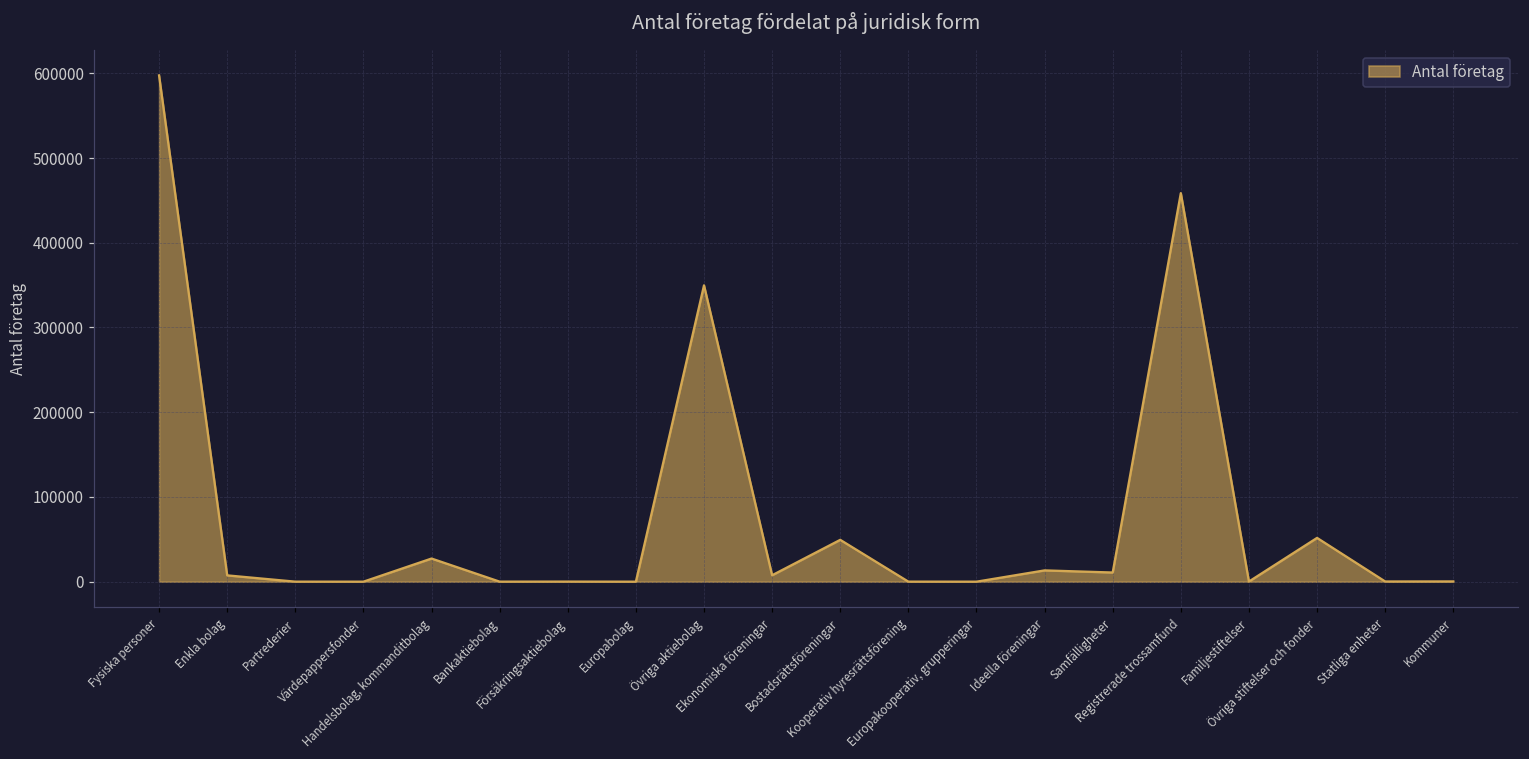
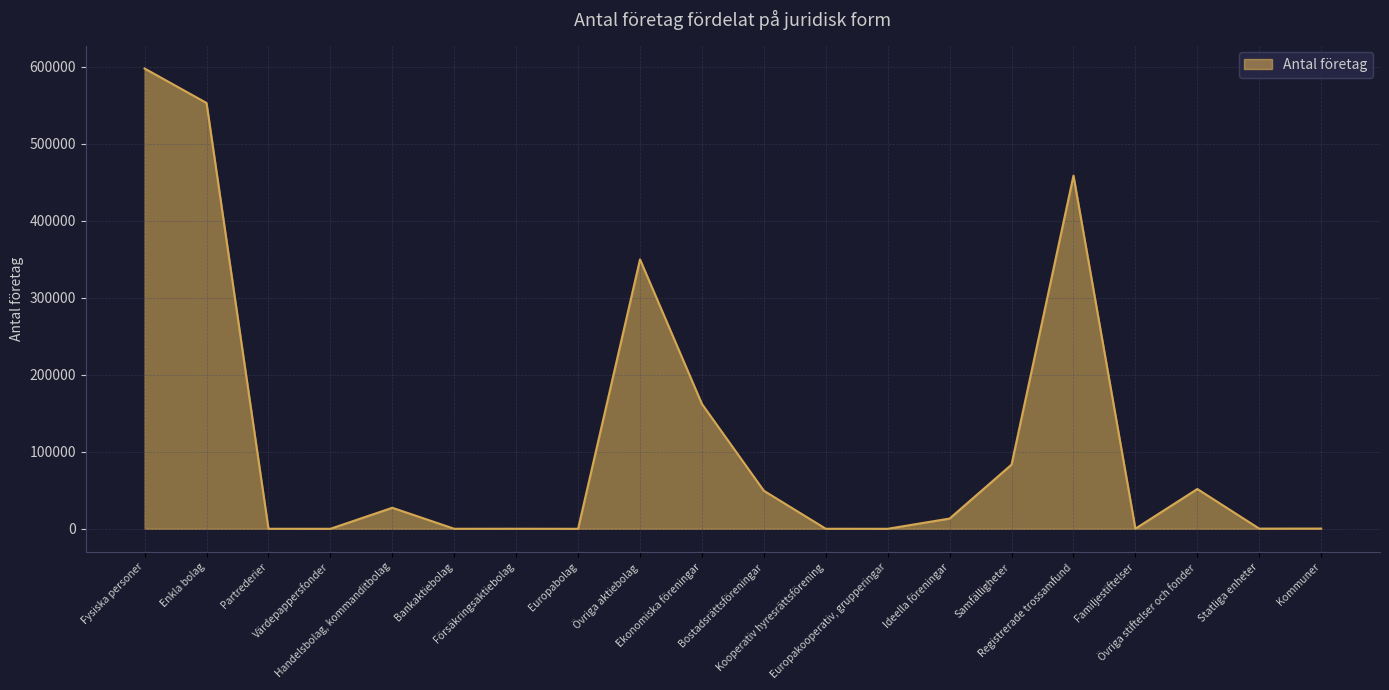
  {
    "Fysiska personer": 600000,
-   "Enkla bolag": 10000,
+   "Enkla bolag": 550000,
    "Partrederier": 0,
    "Värdepappersfonder": 0,
    "Handelsbolag, kommanditbolag": 30000,
    "Bankaktiebolag": 0,
    "Försäkringsaktiebolag": 0,
    "Europabolag": 0,
    "Övriga aktiebolag": 350000,
-   "Ekonomiska föreningar": 10000,
+   "Ekonomiska föreningar": 160000,
    "Bostadsrättsföreningar": 50000,
    "Kooperativ hyresrättsförening": 0,
    "Europakooperativ, grupperingar": 0,
    "Ideella föreningar": 10000,
-   "Samfälligheter": 10000,
+   "Samfälligheter": 80000,
    "Registrerade trossamfund": 460000,
    "Familjestiftelser": 0,
    "Övriga stiftelser och fonder": 50000,
    "Statliga enheter": 0,
    "Kommuner": 0
  }
